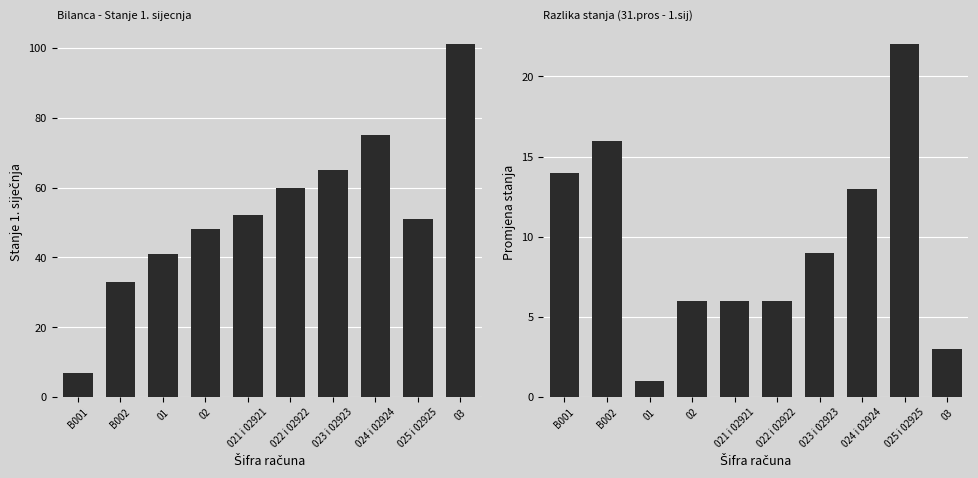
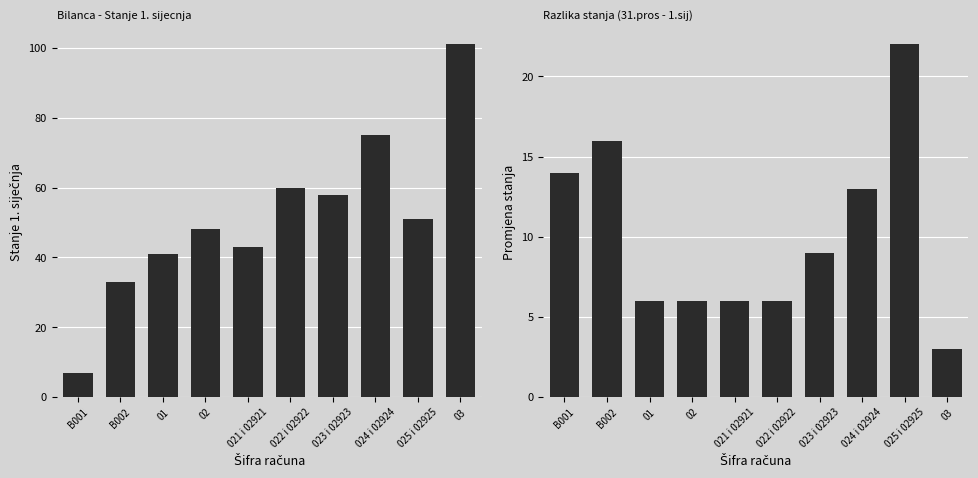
  {
    "Bilanca - Stanje 1. sijecnja": {
      "B001": 7,
      "B002": 33,
      "01": 41,
      "02": 48,
-     "021 i 02921": 52,
+     "021 i 02921": 43,
      "022 i 02922": 60,
-     "023 i 02923": 65,
+     "023 i 02923": 58,
      "024 i 02924": 75,
      "025 i 02925": 51,
      "03": 101
    },
    "Razlika stanja (31.pros - 1.sij)": {
      "B001": 14,
      "B002": 16,
-     "01": 1,
+     "01": 6,
      "02": 6,
      "021 i 02921": 6,
      "022 i 02922": 6,
      "023 i 02923": 9,
      "024 i 02924": 13,
      "025 i 02925": 22,
      "03": 3
    }
  }
